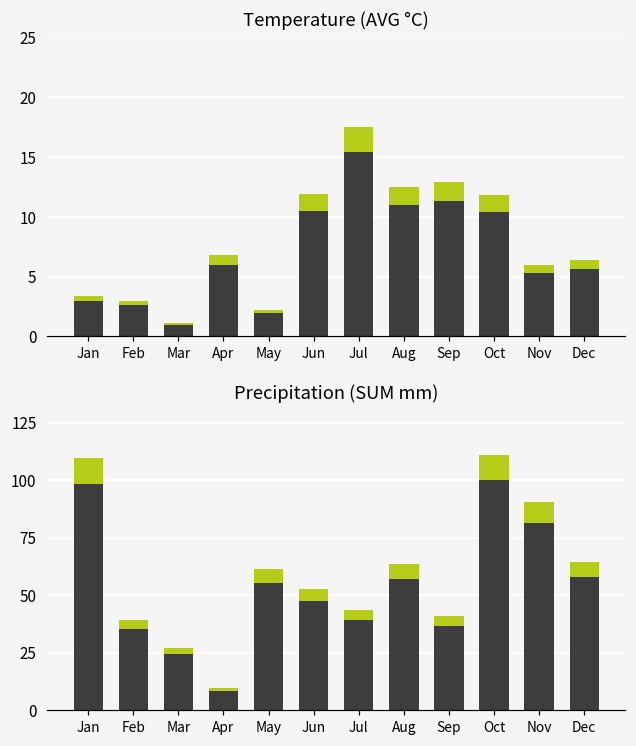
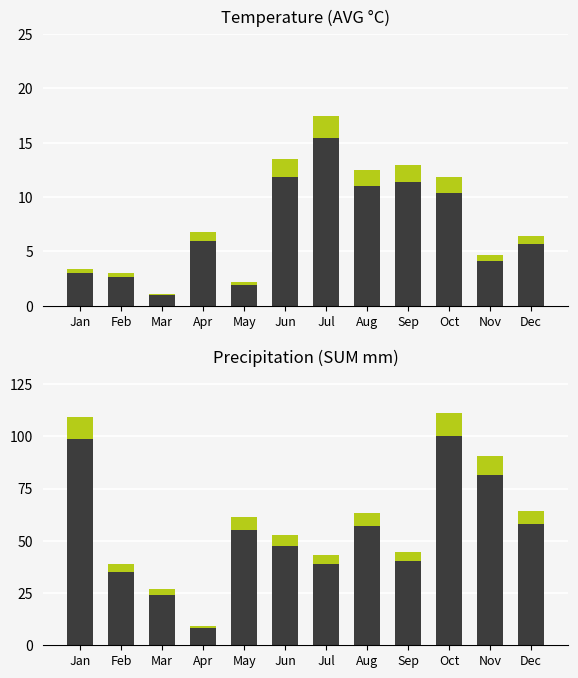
  {
    "Temperature (AVG °C)": {
      "Jan": 3.4,
      "Feb": 3.0,
      "Mar": 1.1,
      "Apr": 6.8,
      "May": 2.2,
-     "Jun": 11.9,
+     "Jun": 13.5,
      "Jul": 17.5,
      "Aug": 12.5,
      "Sep": 12.9,
      "Oct": 11.8,
-     "Nov": 6.0,
+     "Nov": 4.7,
      "Dec": 6.4
    },
    "Precipitation (SUM mm)": {
      "Jan": 109,
      "Feb": 39,
      "Mar": 27,
      "Apr": 9,
      "May": 61,
      "Jun": 53,
      "Jul": 43,
      "Aug": 63,
-     "Sep": 41,
+     "Sep": 45,
      "Oct": 111,
      "Nov": 91,
      "Dec": 64
    }
  }
